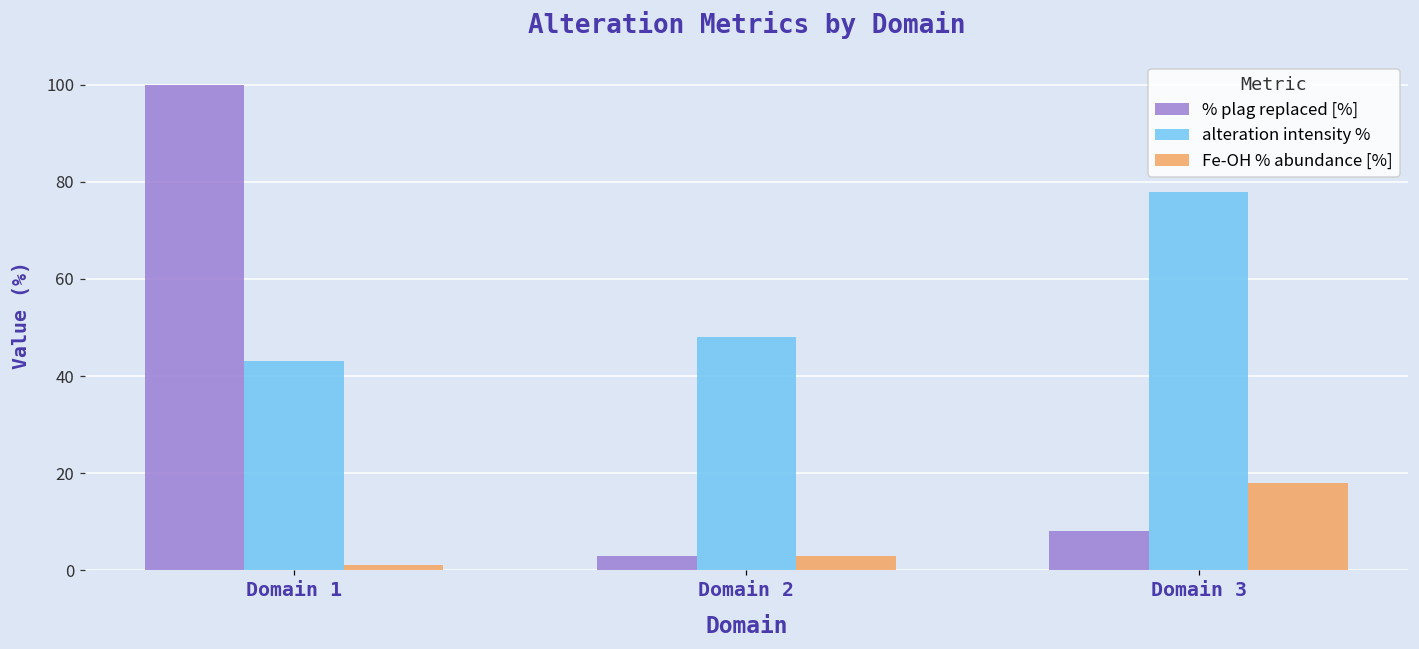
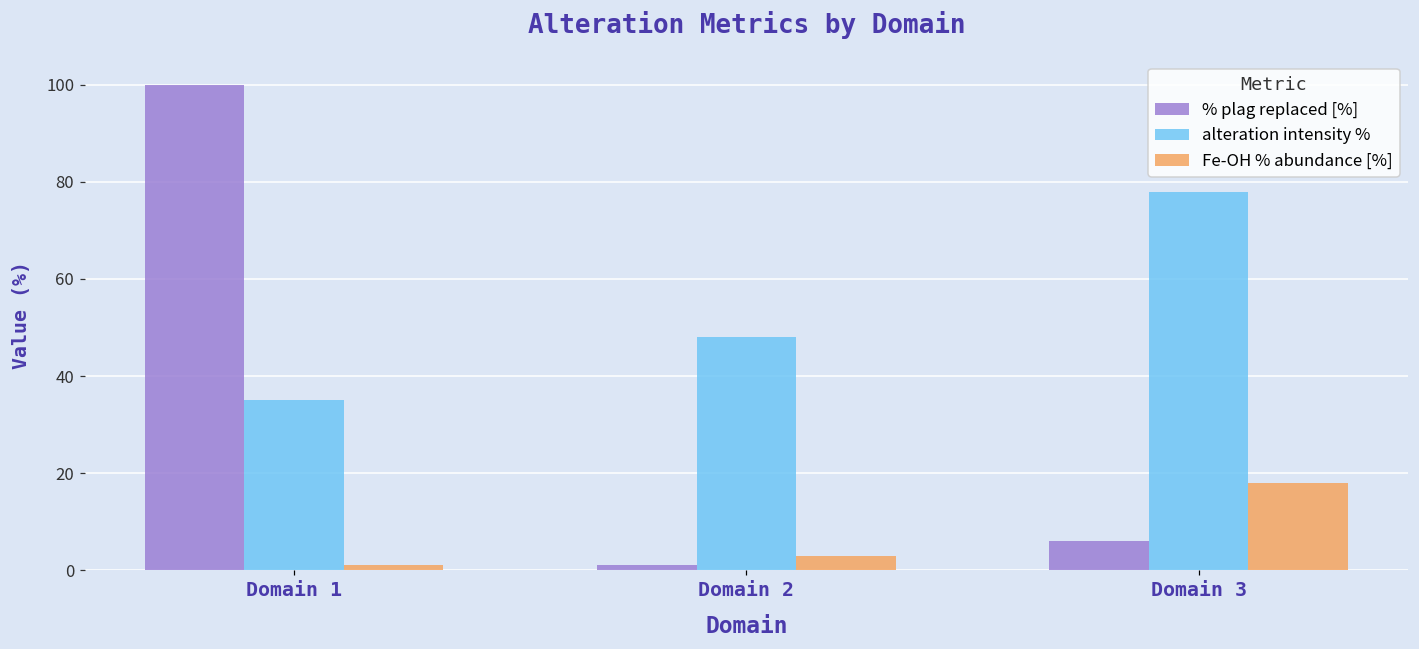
  {
    "% plag replaced [%]": {
      "Domain 1": 100,
-     "Domain 2": 3,
-     "Domain 3": 8
+     "Domain 2": 1,
+     "Domain 3": 6
    },
    "alteration intensity %": {
-     "Domain 1": 43,
+     "Domain 1": 35,
      "Domain 2": 48,
      "Domain 3": 78
    },
    "Fe-OH % abundance [%]": {
      "Domain 1": 1,
      "Domain 2": 3,
      "Domain 3": 18
    }
  }
